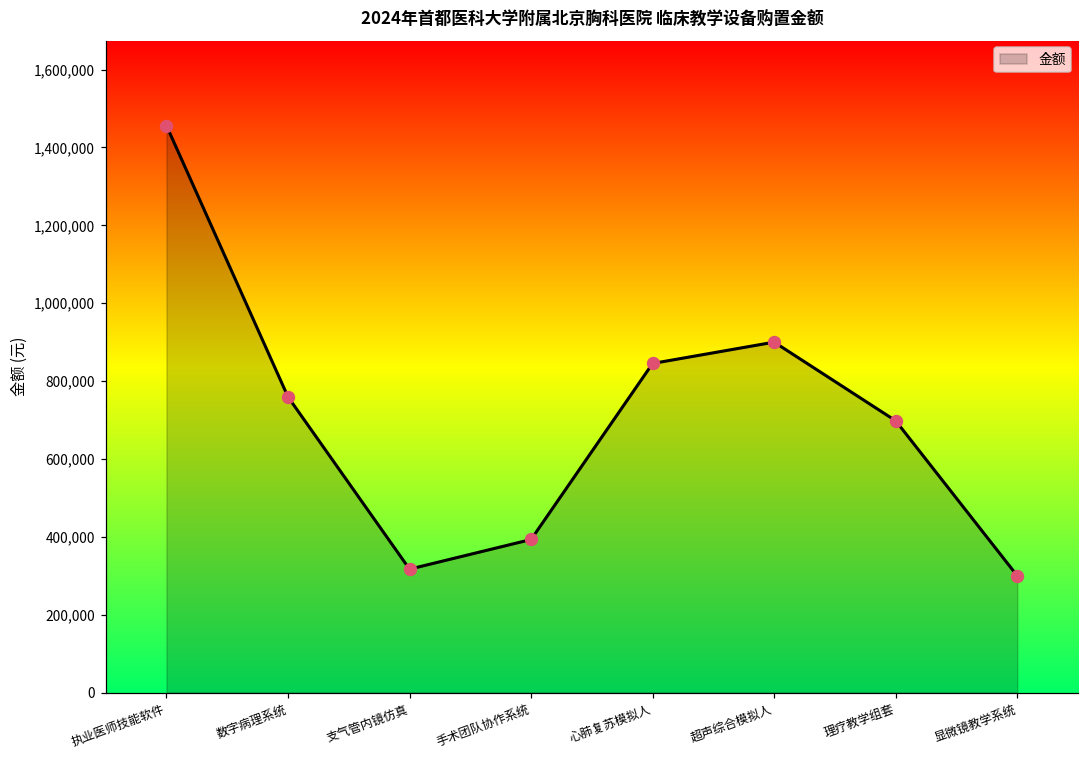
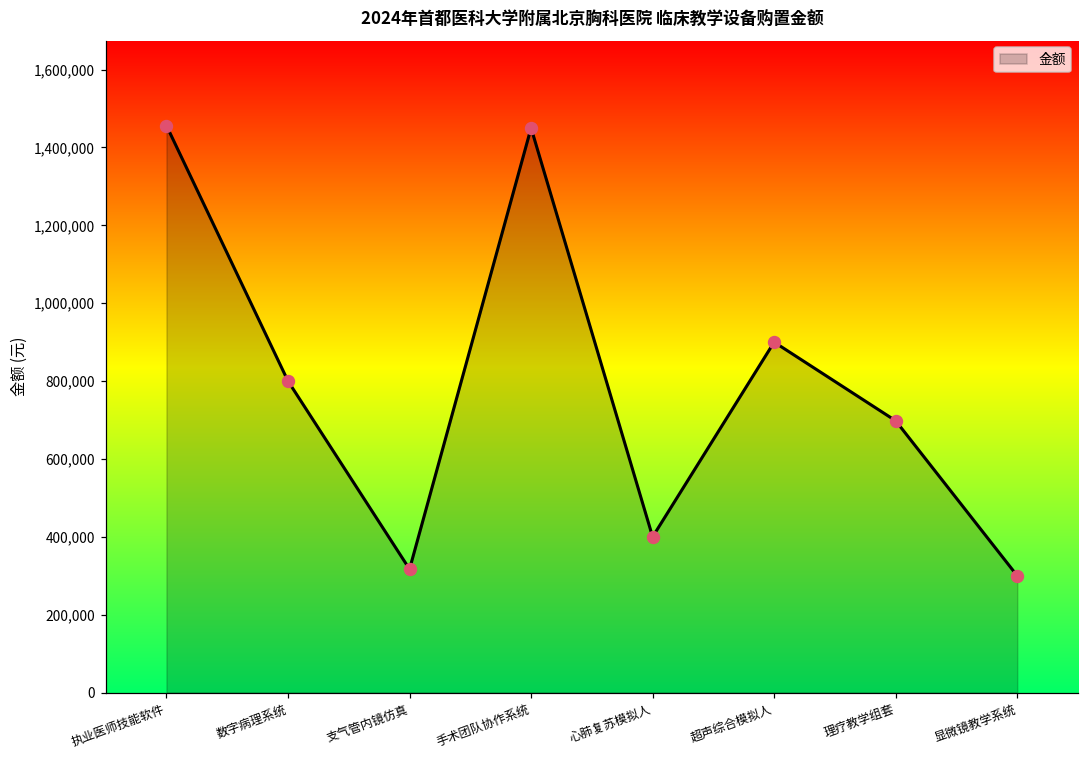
  {
    "执业医师技能软件": "1,460,000",
-   "数字病理系统": "760,000",
+   "数字病理系统": "800,000",
    "支气管内镜仿真": "320,000",
-   "手术团队协作系统": "390,000",
-   "心肺复苏模拟人": "850,000",
+   "手术团队协作系统": "1,450,000",
+   "心肺复苏模拟人": "400,000",
    "超声综合模拟人": "900,000",
    "理疗教学组套": "700,000",
    "显微镜教学系统": "300,000"
  }
